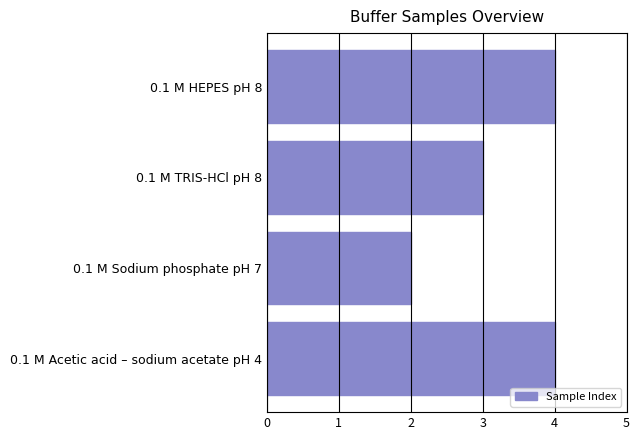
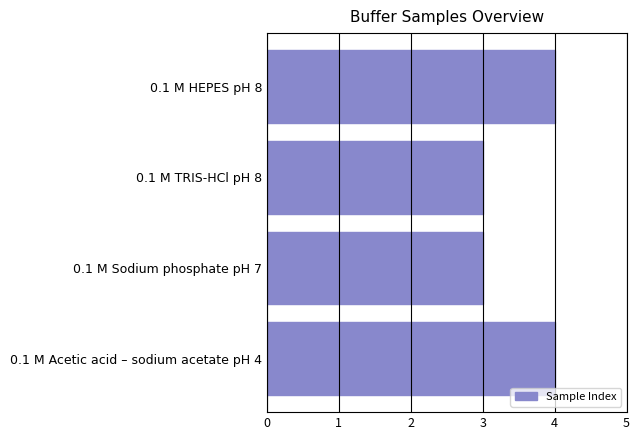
  {
    "0.1 M HEPES pH 8": 4,
    "0.1 M TRIS-HCl pH 8": 3,
-   "0.1 M Sodium phosphate pH 7": 2,
+   "0.1 M Sodium phosphate pH 7": 3,
    "0.1 M Acetic acid – sodium acetate pH 4": 4
  }
